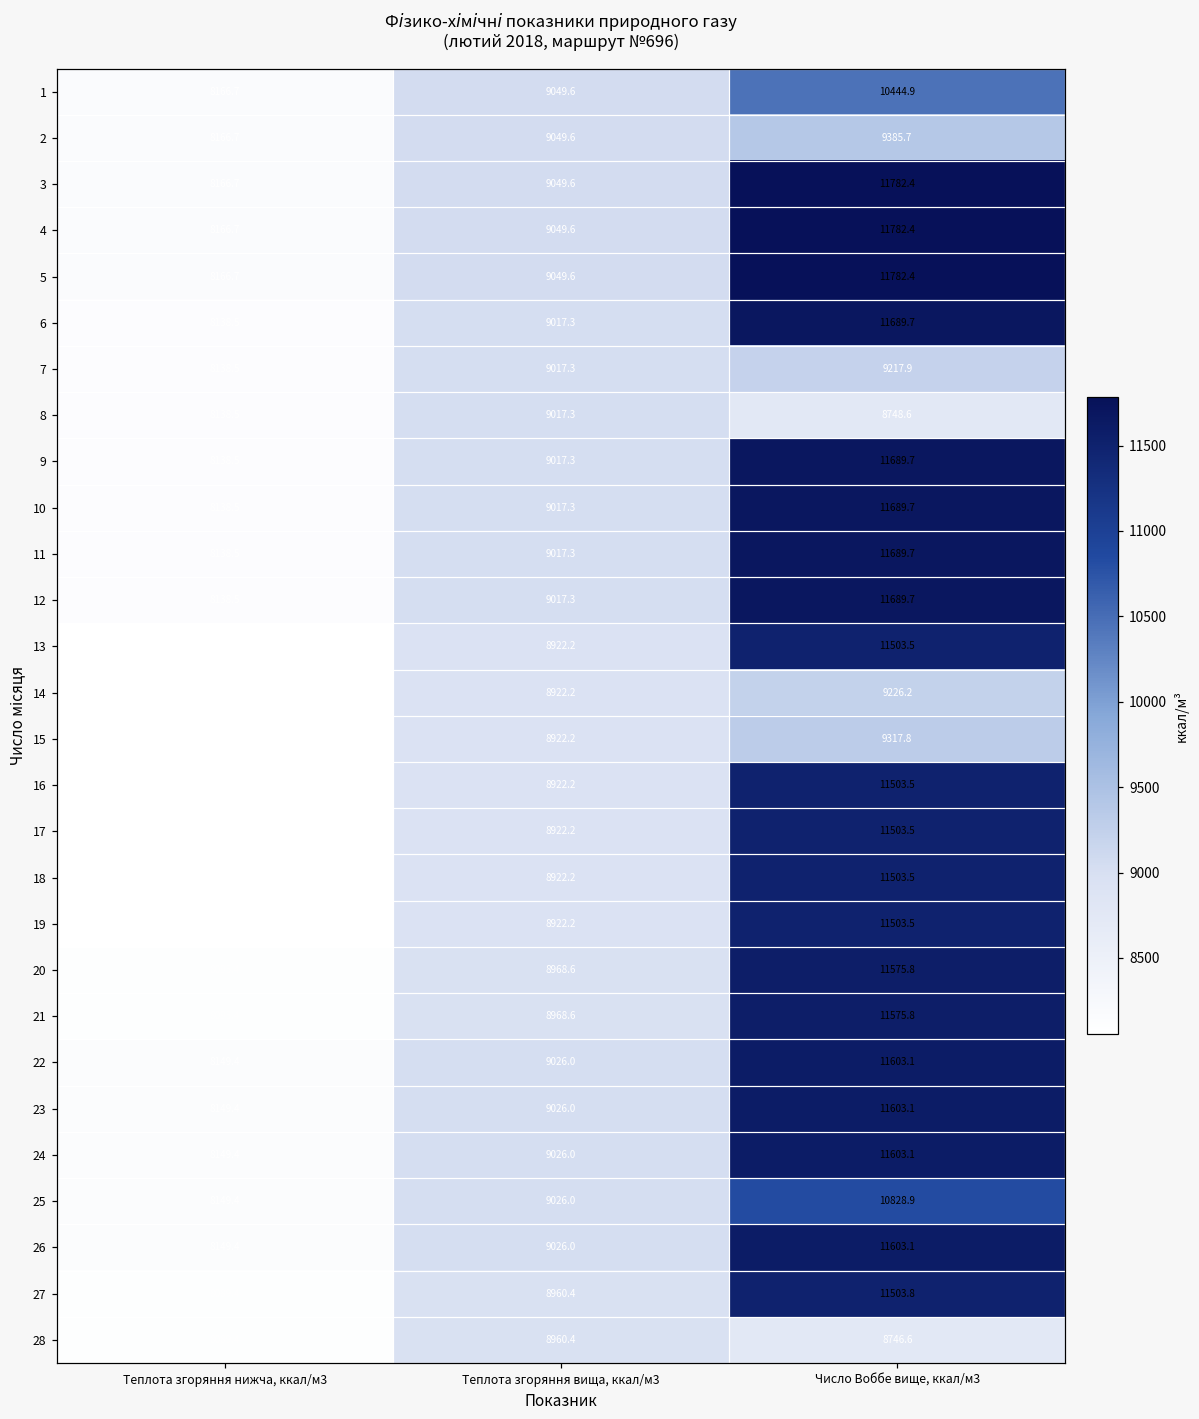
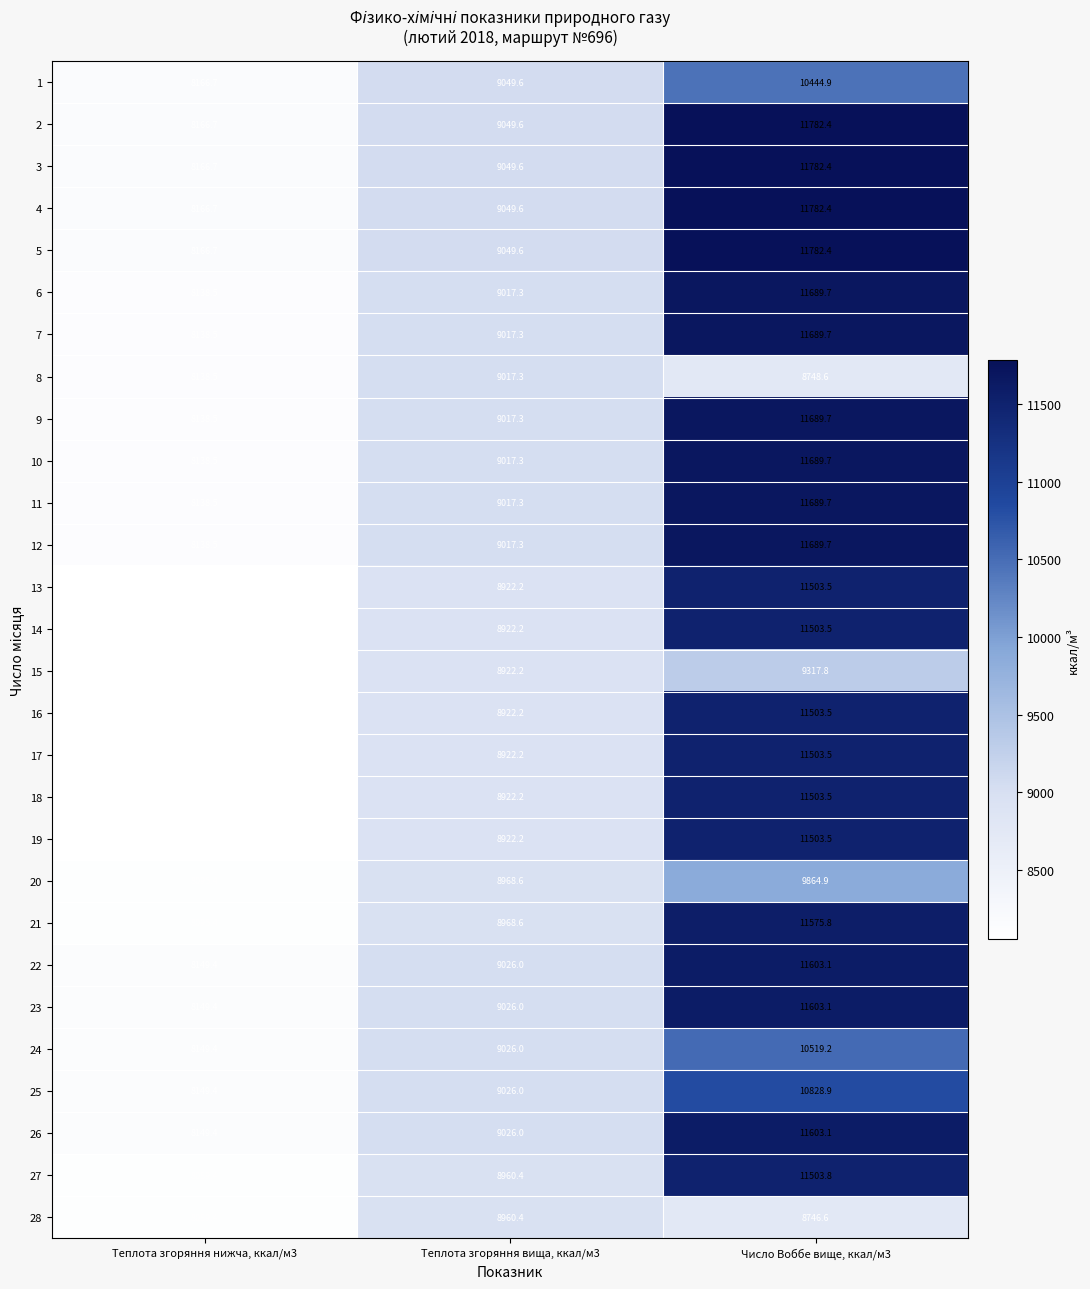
  {
    "1": {
      "Число Воббе вище, ккал/м3": 10444.9
    },
    "2": {
-     "Число Воббе вище, ккал/м3": 9385.7
+     "Число Воббе вище, ккал/м3": 11782.4
    },
    "3": {
      "Число Воббе вище, ккал/м3": 11782.4
    },
    "4": {
      "Число Воббе вище, ккал/м3": 11782.4
    },
    "5": {
      "Число Воббе вище, ккал/м3": 11782.4
    },
    "6": {
      "Число Воббе вище, ккал/м3": 11689.7
    },
    "7": {
-     "Число Воббе вище, ккал/м3": 9217.9
+     "Число Воббе вище, ккал/м3": 11689.7
    },
    "9": {
      "Число Воббе вище, ккал/м3": 11689.7
    },
    "10": {
      "Число Воббе вище, ккал/м3": 11689.7
    },
    "11": {
      "Число Воббе вище, ккал/м3": 11689.7
    },
    "12": {
      "Число Воббе вище, ккал/м3": 11689.7
    },
    "13": {
      "Число Воббе вище, ккал/м3": 11503.5
    },
    "14": {
-     "Число Воббе вище, ккал/м3": 9226.2
+     "Число Воббе вище, ккал/м3": 11503.5
    },
    "15": {
      "Число Воббе вище, ккал/м3": 9317.8
    },
    "16": {
      "Число Воббе вище, ккал/м3": 11503.5
    },
    "17": {
      "Число Воббе вище, ккал/м3": 11503.5
    },
    "18": {
      "Число Воббе вище, ккал/м3": 11503.5
    },
    "19": {
      "Число Воббе вище, ккал/м3": 11503.5
    },
    "20": {
-     "Число Воббе вище, ккал/м3": 11575.8
+     "Число Воббе вище, ккал/м3": 9864.9
    },
    "21": {
      "Число Воббе вище, ккал/м3": 11575.8
    },
    "22": {
      "Число Воббе вище, ккал/м3": 11603.1
    },
    "23": {
      "Число Воббе вище, ккал/м3": 11603.1
    },
    "24": {
-     "Число Воббе вище, ккал/м3": 11603.1
+     "Число Воббе вище, ккал/м3": 10519.2
    },
    "25": {
      "Число Воббе вище, ккал/м3": 10828.9
    },
    "26": {
      "Число Воббе вище, ккал/м3": 11603.1
    },
    "27": {
      "Число Воббе вище, ккал/м3": 11503.8
    }
  }
